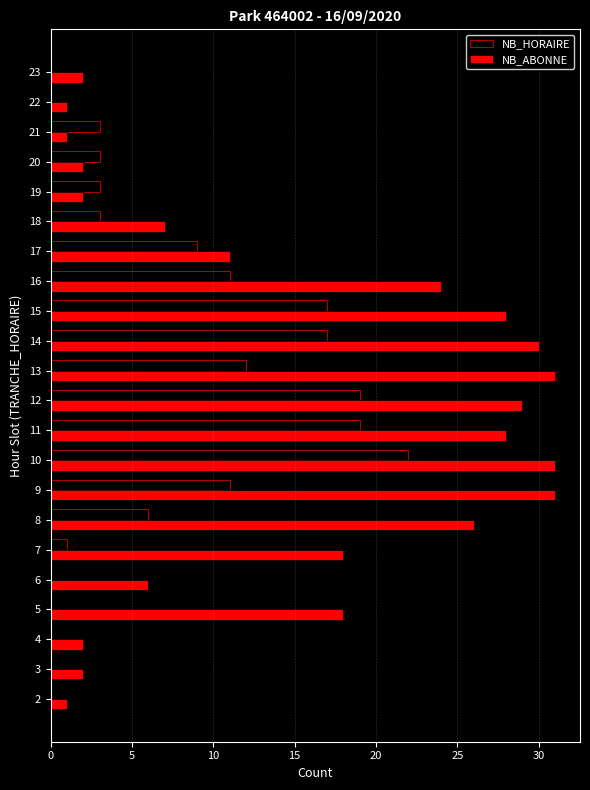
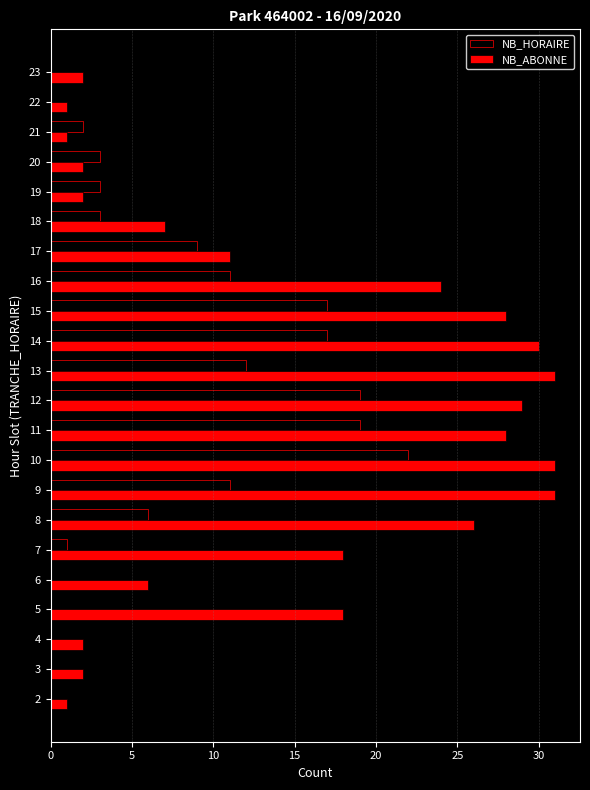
  {
    "NB_HORAIRE": {
      "23": 0,
      "22": 0,
-     "21": 3,
+     "21": 2,
      "20": 3,
      "19": 3,
      "18": 3,
      "17": 9,
      "16": 11,
      "15": 17,
      "14": 17,
      "13": 12,
      "12": 19,
      "11": 19,
      "10": 22,
      "9": 11,
      "8": 6,
      "7": 1,
      "6": 0,
      "5": 0,
      "4": 0,
      "3": 0,
      "2": 0
    },
    "NB_ABONNE": {
      "23": 2,
      "22": 1,
      "21": 1,
      "20": 2,
      "19": 2,
      "18": 7,
      "17": 11,
      "16": 24,
      "15": 28,
      "14": 30,
      "13": 31,
      "12": 29,
      "11": 28,
      "10": 31,
      "9": 31,
      "8": 26,
      "7": 18,
      "6": 6,
      "5": 18,
      "4": 2,
      "3": 2,
      "2": 1
    }
  }
